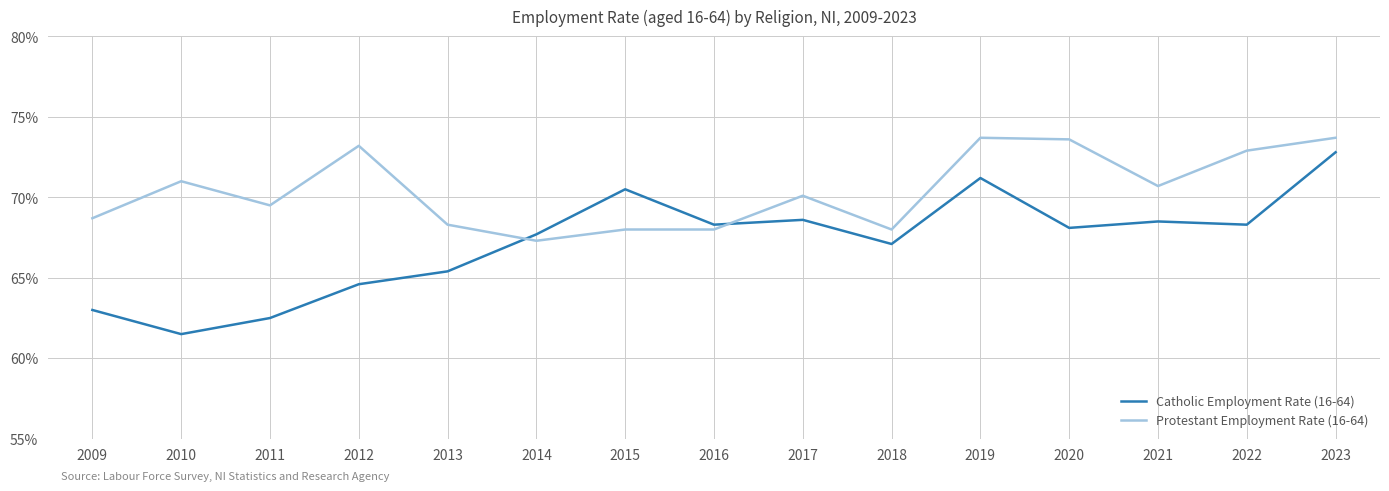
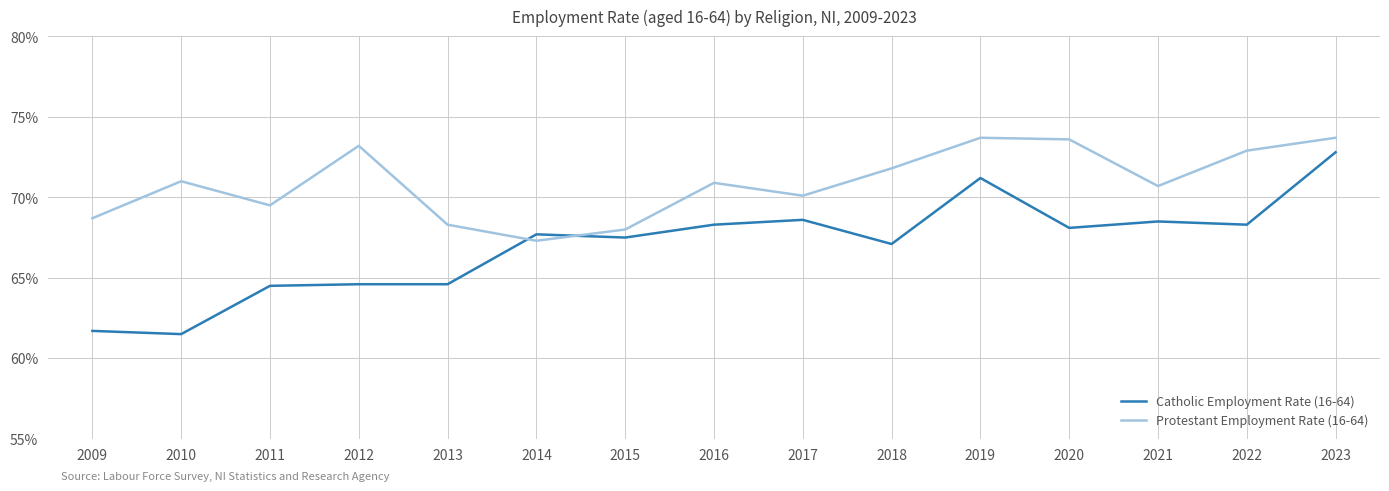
  {
    "Catholic Employment Rate (16-64)": {
-     "2009": "63.0%",
+     "2009": "61.7%",
      "2010": "61.5%",
-     "2011": "62.5%",
+     "2011": "64.5%",
      "2012": "64.6%",
-     "2013": "65.4%",
+     "2013": "64.6%",
      "2014": "67.7%",
-     "2015": "70.5%",
+     "2015": "67.5%",
      "2016": "68.3%",
      "2017": "68.6%",
      "2018": "67.1%",
      "2019": "71.2%",
      "2020": "68.1%",
      "2021": "68.5%",
      "2022": "68.3%",
      "2023": "72.8%"
    },
    "Protestant Employment Rate (16-64)": {
      "2009": "68.7%",
      "2010": "71.0%",
      "2011": "69.5%",
      "2012": "73.2%",
      "2013": "68.3%",
      "2014": "67.3%",
      "2015": "68.0%",
-     "2016": "68.0%",
+     "2016": "70.9%",
      "2017": "70.1%",
-     "2018": "68.0%",
+     "2018": "71.8%",
      "2019": "73.7%",
      "2020": "73.6%",
      "2021": "70.7%",
      "2022": "72.9%",
      "2023": "73.7%"
    }
  }
